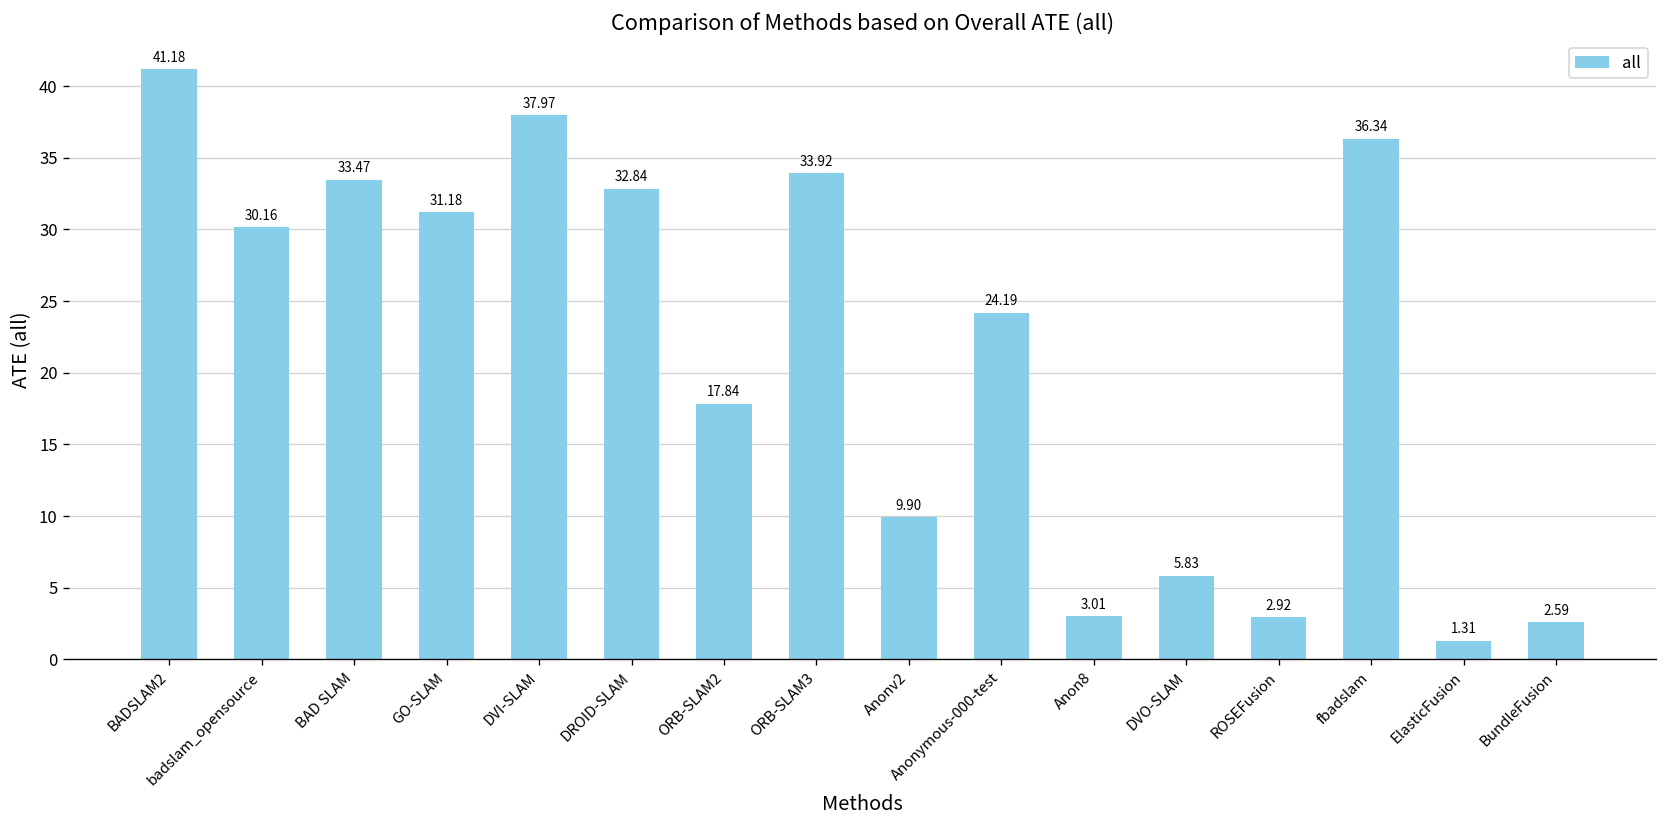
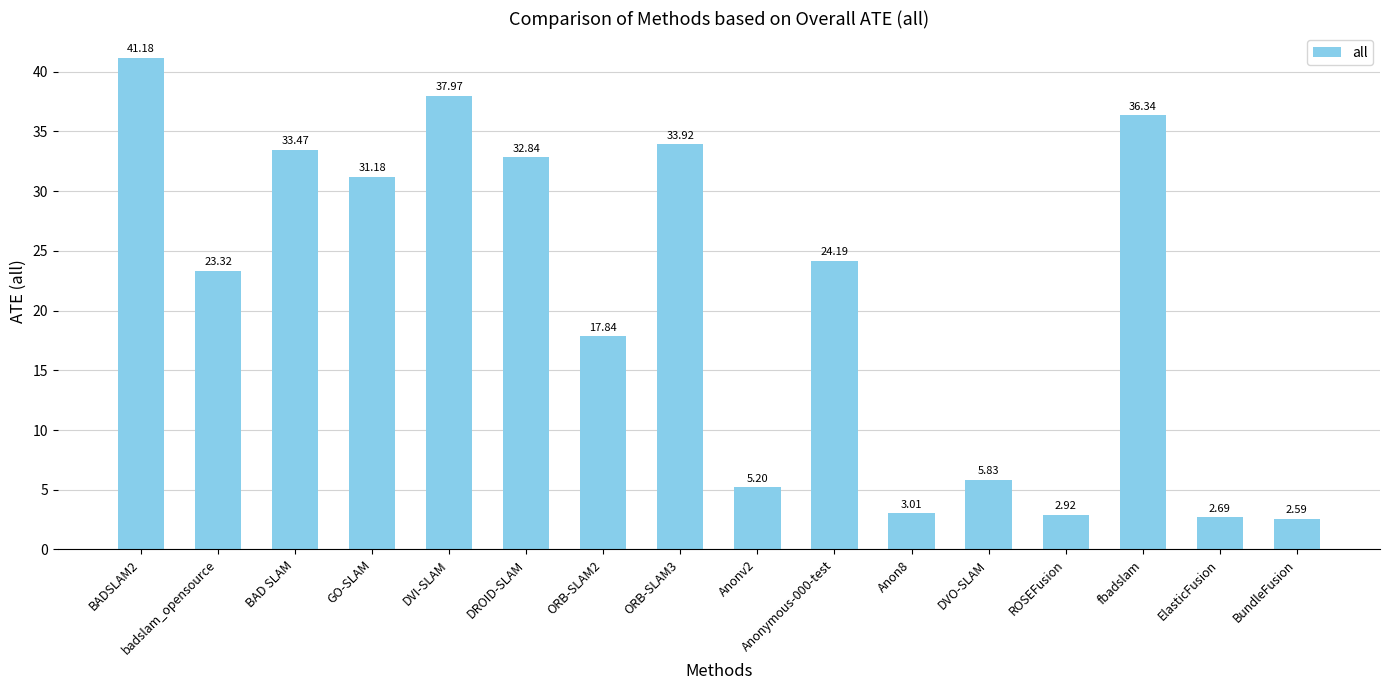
  {
    "BADSLAM2": 41.18,
-   "badslam_opensource": 30.16,
+   "badslam_opensource": 23.32,
    "BAD SLAM": 33.47,
    "GO-SLAM": 31.18,
    "DVI-SLAM": 37.97,
    "DROID-SLAM": 32.84,
    "ORB-SLAM2": 17.84,
    "ORB-SLAM3": 33.92,
-   "Anonv2": 9.90,
+   "Anonv2": 5.20,
    "Anonymous-000-test": 24.19,
    "Anon8": 3.01,
    "DVO-SLAM": 5.83,
    "ROSEFusion": 2.92,
    "fbadslam": 36.34,
-   "ElasticFusion": 1.31,
+   "ElasticFusion": 2.69,
    "BundleFusion": 2.59
  }
